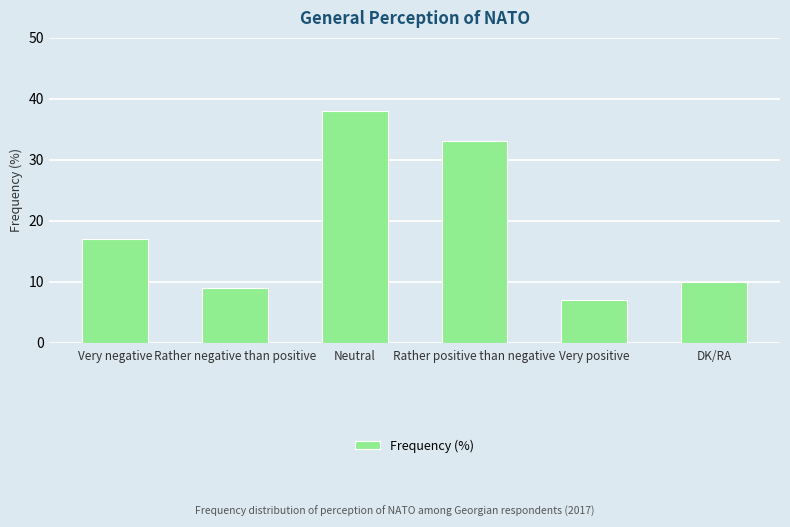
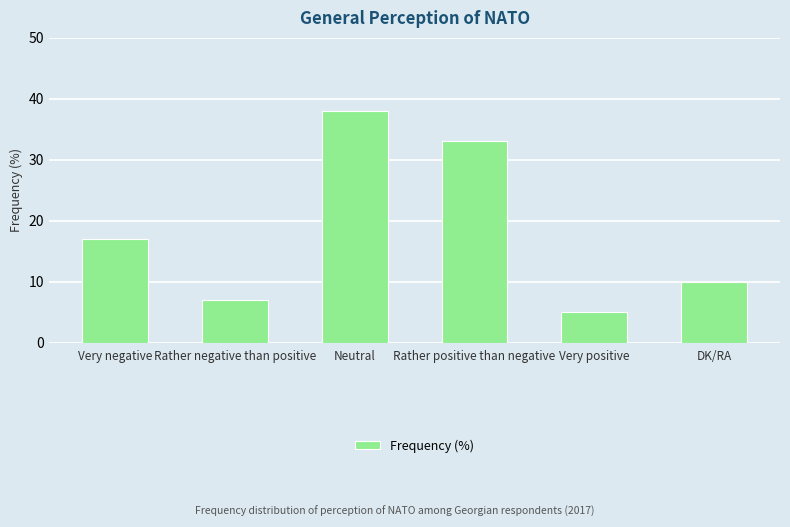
  {
    "Very negative": 17,
-   "Rather negative than positive": 9,
+   "Rather negative than positive": 7,
    "Neutral": 38,
    "Rather positive than negative": 33,
-   "Very positive": 7,
+   "Very positive": 5,
    "DK/RA": 10
  }
